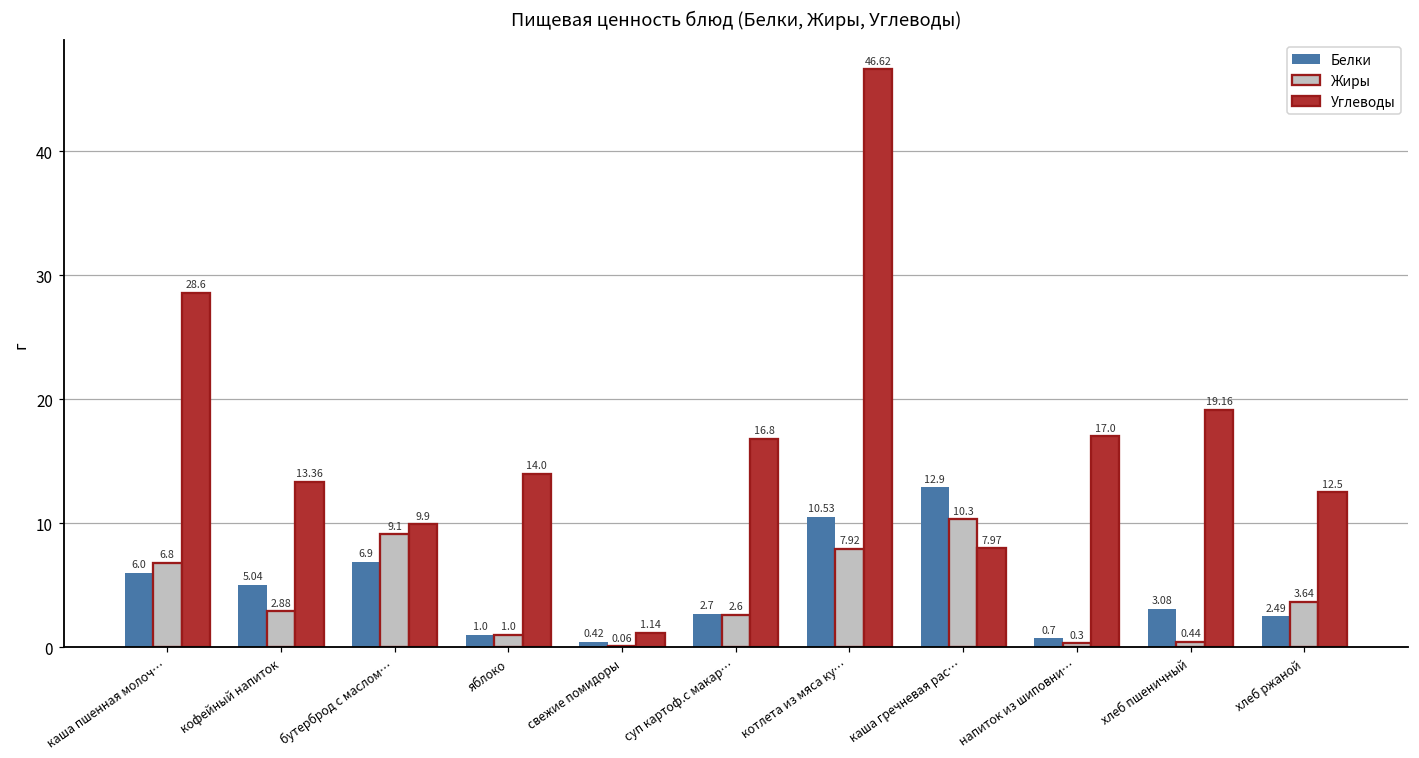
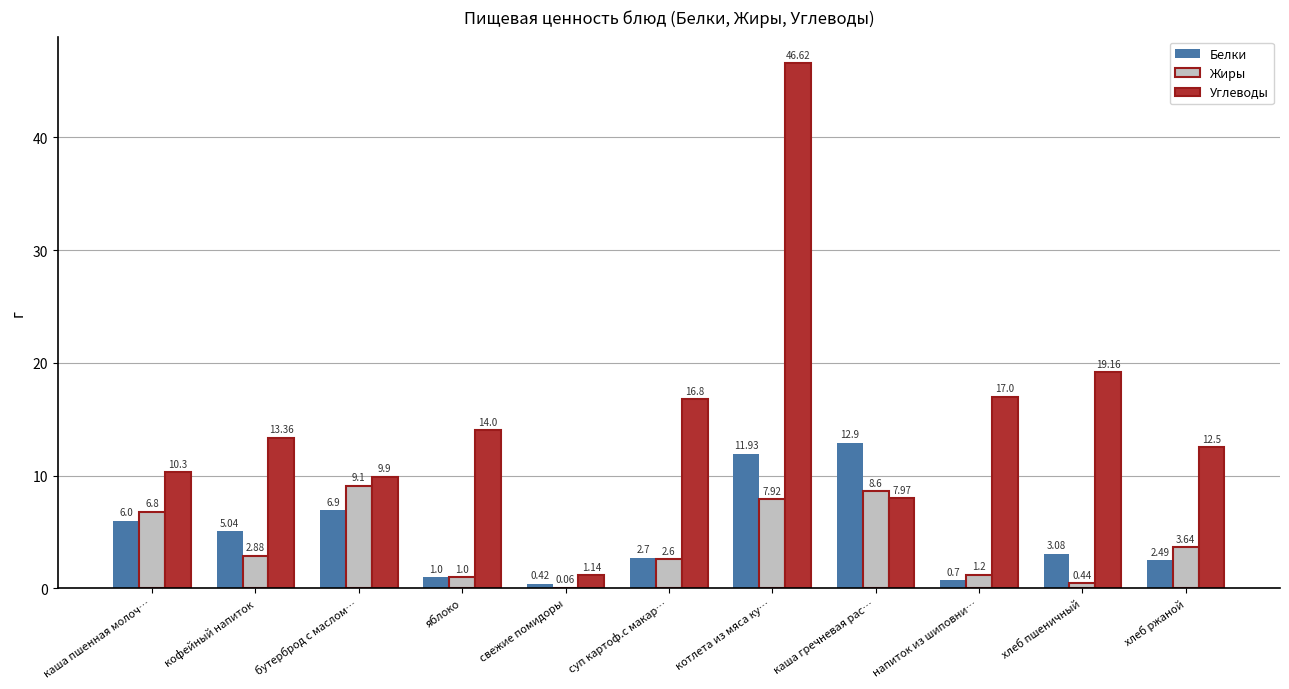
  {
    "Белки": {
      "каша пшенная молоч…": 6.0,
      "кофейный напиток": 5.04,
      "бутерброд с маслом…": 6.9,
      "яблоко": 1.0,
      "свежие помидоры": 0.42,
      "суп картоф.с макар…": 2.7,
-     "котлета из мяса ку…": 10.53,
+     "котлета из мяса ку…": 11.93,
      "каша гречневая рас…": 12.9,
      "напиток из шиповни…": 0.7,
      "хлеб пшеничный": 3.08,
      "хлеб ржаной": 2.49
    },
    "Жиры": {
      "каша пшенная молоч…": 6.8,
      "кофейный напиток": 2.88,
      "бутерброд с маслом…": 9.1,
      "яблоко": 1.0,
      "свежие помидоры": 0.06,
      "суп картоф.с макар…": 2.6,
      "котлета из мяса ку…": 7.92,
-     "каша гречневая рас…": 10.3,
-     "напиток из шиповни…": 0.3,
+     "каша гречневая рас…": 8.6,
+     "напиток из шиповни…": 1.2,
      "хлеб пшеничный": 0.44,
      "хлеб ржаной": 3.64
    },
    "Углеводы": {
-     "каша пшенная молоч…": 28.6,
+     "каша пшенная молоч…": 10.3,
      "кофейный напиток": 13.36,
      "бутерброд с маслом…": 9.9,
      "яблоко": 14.0,
      "свежие помидоры": 1.14,
      "суп картоф.с макар…": 16.8,
      "котлета из мяса ку…": 46.62,
      "каша гречневая рас…": 7.97,
      "напиток из шиповни…": 17.0,
      "хлеб пшеничный": 19.16,
      "хлеб ржаной": 12.5
    }
  }
